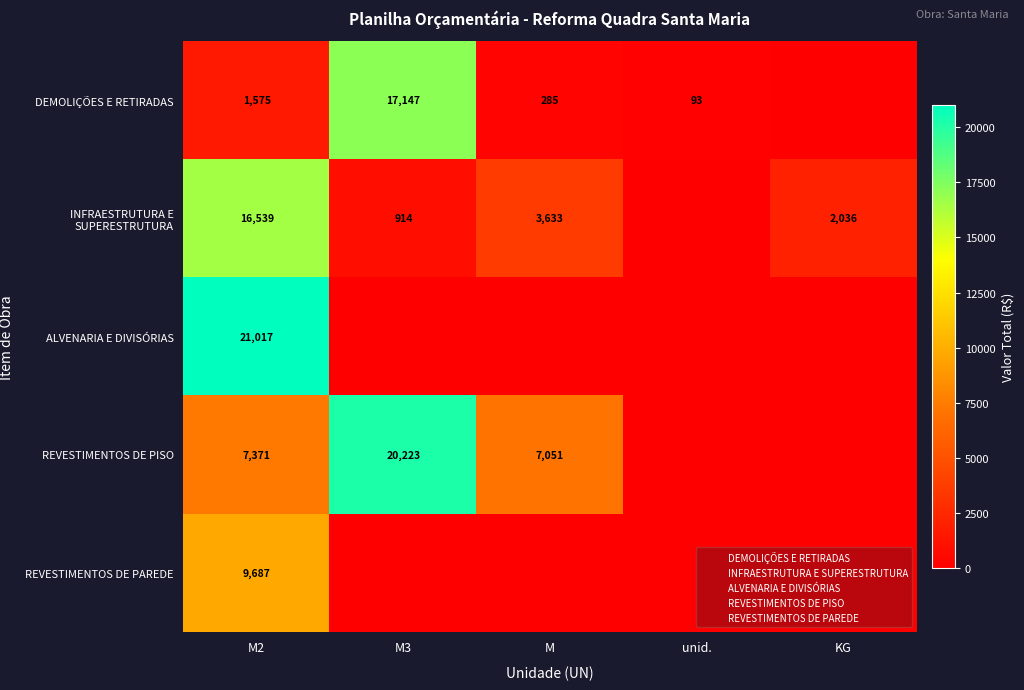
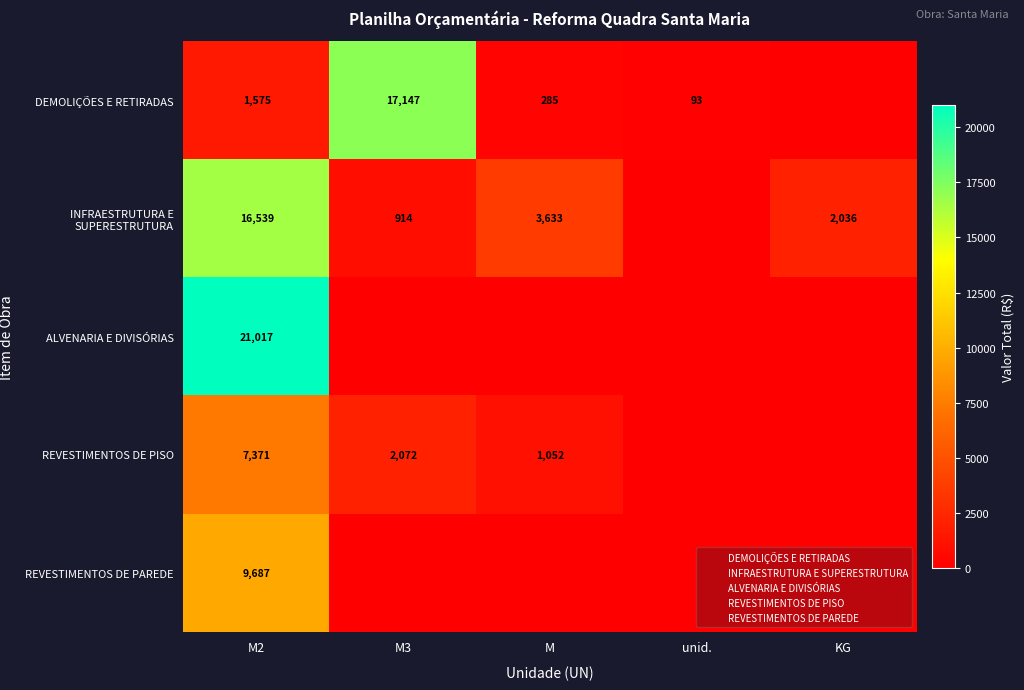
  {
    "DEMOLIÇÕES E RETIRADAS": {
      "M2": "1,575",
      "M3": "17,147",
      "M": "285",
      "unid.": "93"
    },
    "INFRAESTRUTURA E SUPERESTRUTURA": {
      "M2": "16,539",
      "M3": "914",
      "M": "3,633",
      "KG": "2,036"
    },
    "ALVENARIA E DIVISÓRIAS": {
      "M2": "21,017"
    },
    "REVESTIMENTOS DE PISO": {
      "M2": "7,371",
-     "M3": "20,223",
-     "M": "7,051"
+     "M3": "2,072",
+     "M": "1,052"
    },
    "REVESTIMENTOS DE PAREDE": {
      "M2": "9,687"
    }
  }
